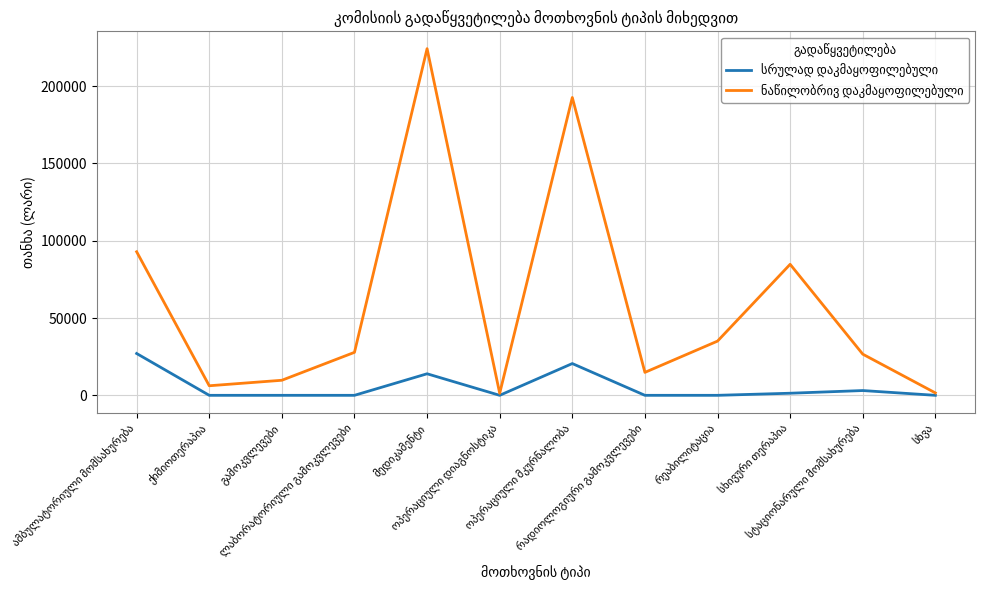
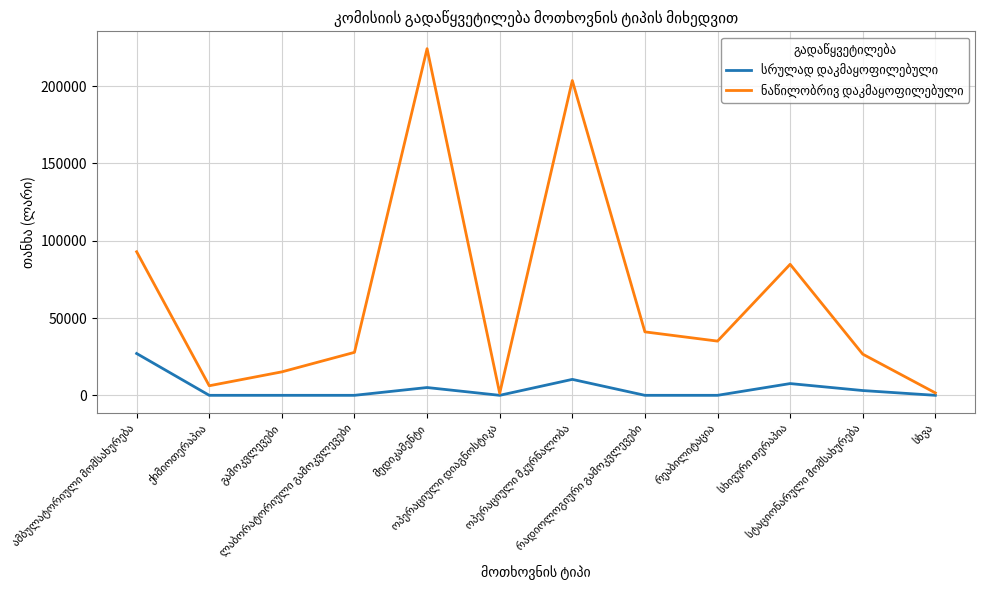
  {
    "სრულად დაკმაყოფილებული": {
      "ამბულატორიული მომსახურება": 27000,
      "ქიმიოთერაპია": 0,
      "გამოკვლევები": 0,
      "ლაბორატორიული გამოკვლევები": 0,
-     "მედიკამენტი": 14000,
-     "ოპერაციული მკურნალობა": 21000,
+     "მედიკამენტი": 5000,
+     "ოპერაციული მკურნალობა": 10000,
      "რადიოლოგიური გამოკვლევები": 0,
      "რეაბილიტაცია": 0,
-     "სხივური თერაპია": 1000,
+     "სხივური თერაპია": 8000,
      "სტაციონარული მომსახურება": 3000
    },
    "ნაწილობრივ დაკმაყოფილებული": {
      "ამბულატორიული მომსახურება": 93000,
      "ქიმიოთერაპია": 6000,
-     "გამოკვლევები": 10000,
+     "გამოკვლევები": 15000,
      "ლაბორატორიული გამოკვლევები": 28000,
      "მედიკამენტი": 224000,
-     "ოპერაციული მკურნალობა": 193000,
-     "რადიოლოგიური გამოკვლევები": 15000,
+     "ოპერაციული მკურნალობა": 204000,
+     "რადიოლოგიური გამოკვლევები": 41000,
      "რეაბილიტაცია": 35000,
      "სხივური თერაპია": 85000,
      "სტაციონარული მომსახურება": 27000
    }
  }
